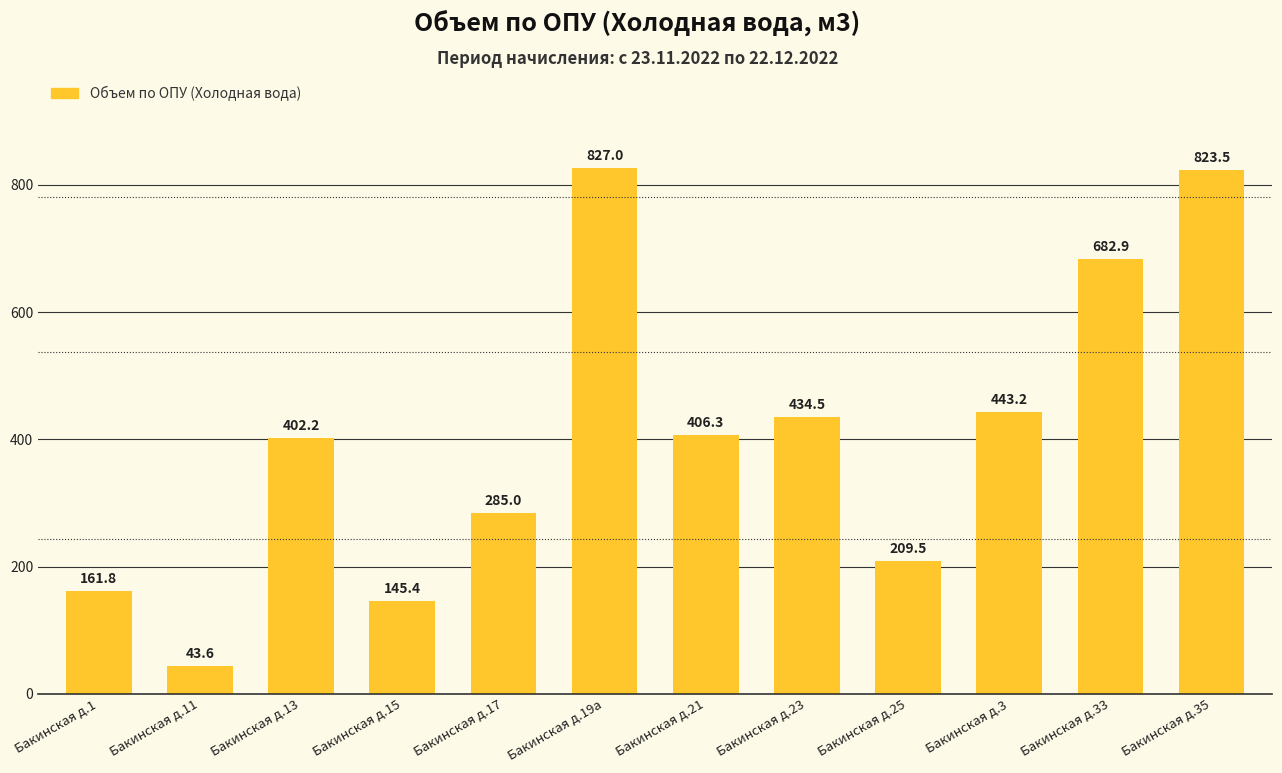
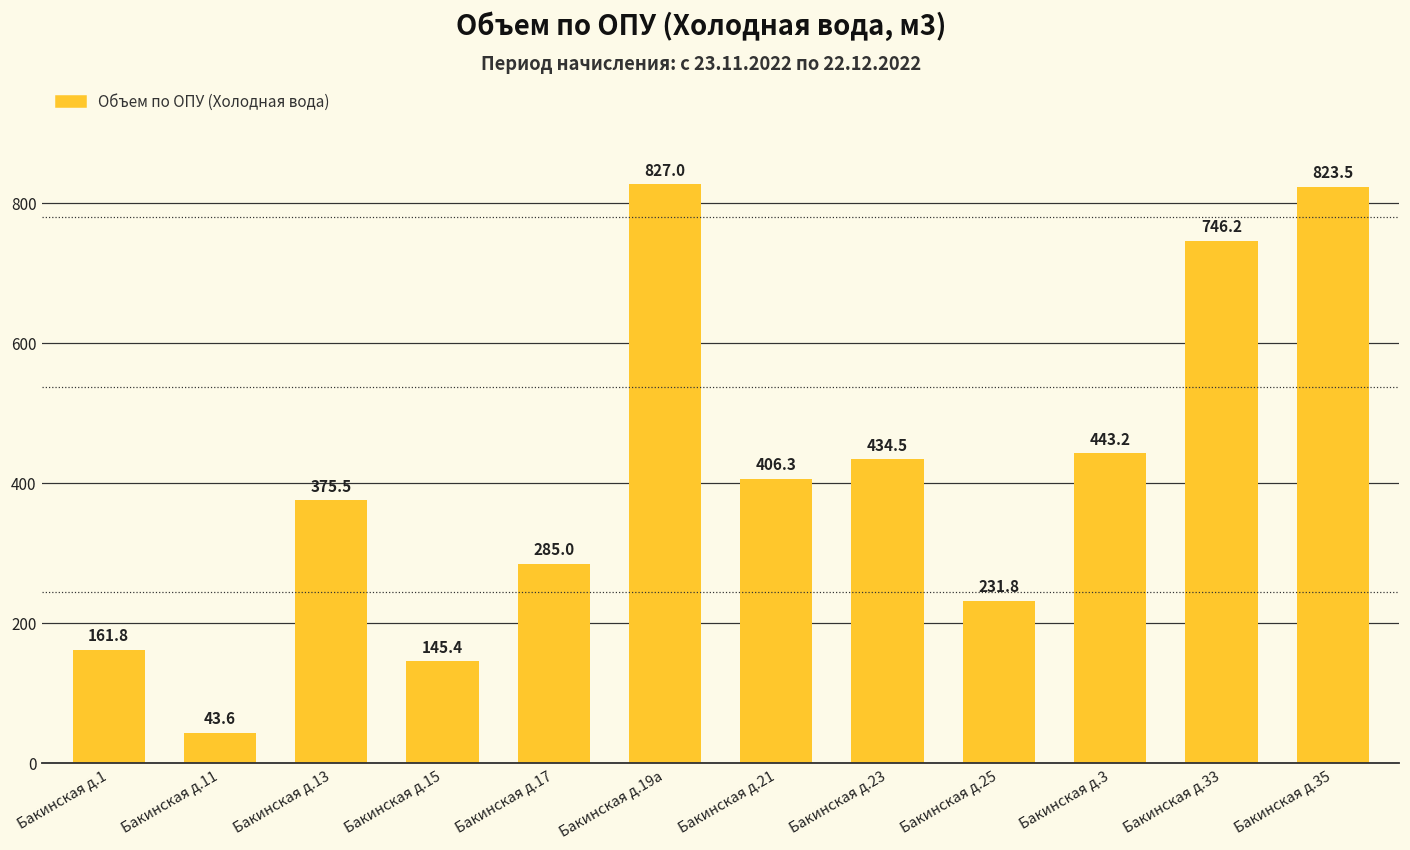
  {
    "Бакинская д.1": 161.8,
    "Бакинская д.11": 43.6,
-   "Бакинская д.13": 402.2,
+   "Бакинская д.13": 375.5,
    "Бакинская д.15": 145.4,
    "Бакинская д.17": 285.0,
    "Бакинская д.19а": 827.0,
    "Бакинская д.21": 406.3,
    "Бакинская д.23": 434.5,
-   "Бакинская д.25": 209.5,
+   "Бакинская д.25": 231.8,
    "Бакинская д.3": 443.2,
-   "Бакинская д.33": 682.9,
+   "Бакинская д.33": 746.2,
    "Бакинская д.35": 823.5
  }
